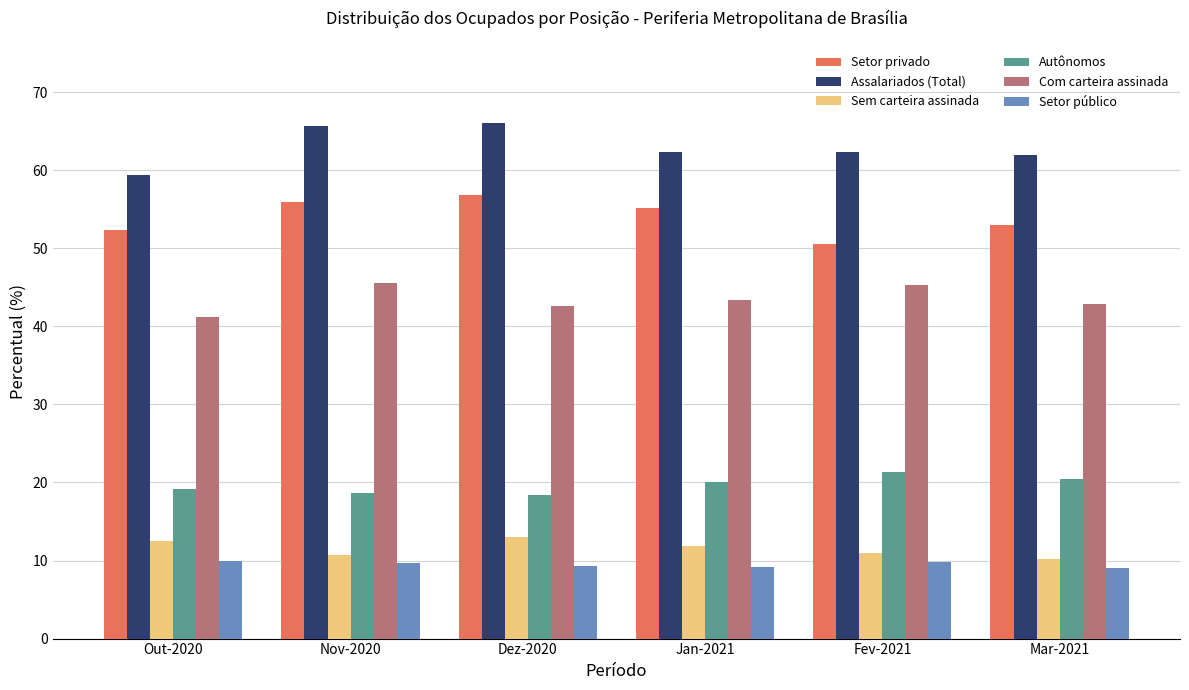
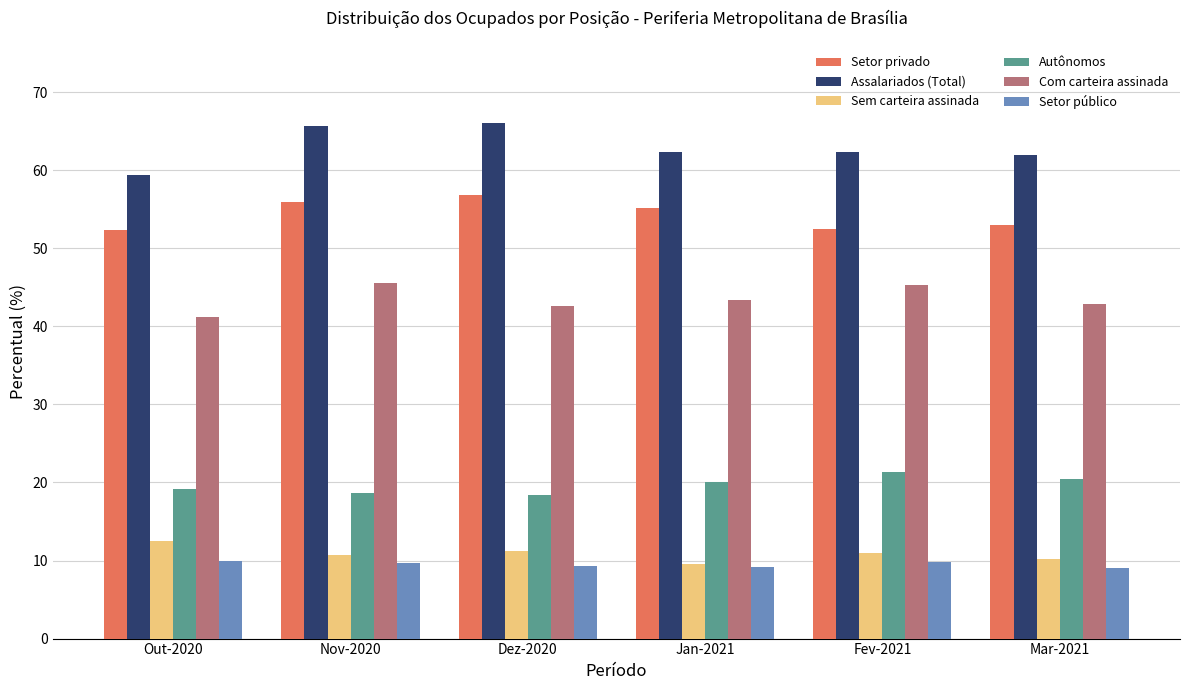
  {
    "Setor privado": {
      "Out-2020": 52,
      "Nov-2020": 56,
      "Dez-2020": 57,
      "Jan-2021": 55,
-     "Fev-2021": 51,
+     "Fev-2021": 53,
      "Mar-2021": 53
    },
    "Assalariados (Total)": {
      "Out-2020": 59,
      "Nov-2020": 66,
      "Dez-2020": 66,
      "Jan-2021": 62,
      "Fev-2021": 62,
      "Mar-2021": 62
    },
    "Sem carteira assinada": {
      "Out-2020": 13,
      "Nov-2020": 11,
-     "Dez-2020": 13,
-     "Jan-2021": 12,
+     "Dez-2020": 11,
+     "Jan-2021": 10,
      "Fev-2021": 11,
      "Mar-2021": 10
    },
    "Com carteira assinada": {
      "Out-2020": 41,
      "Nov-2020": 46,
      "Dez-2020": 43,
      "Jan-2021": 43,
      "Fev-2021": 45,
      "Mar-2021": 43
    }
  }
